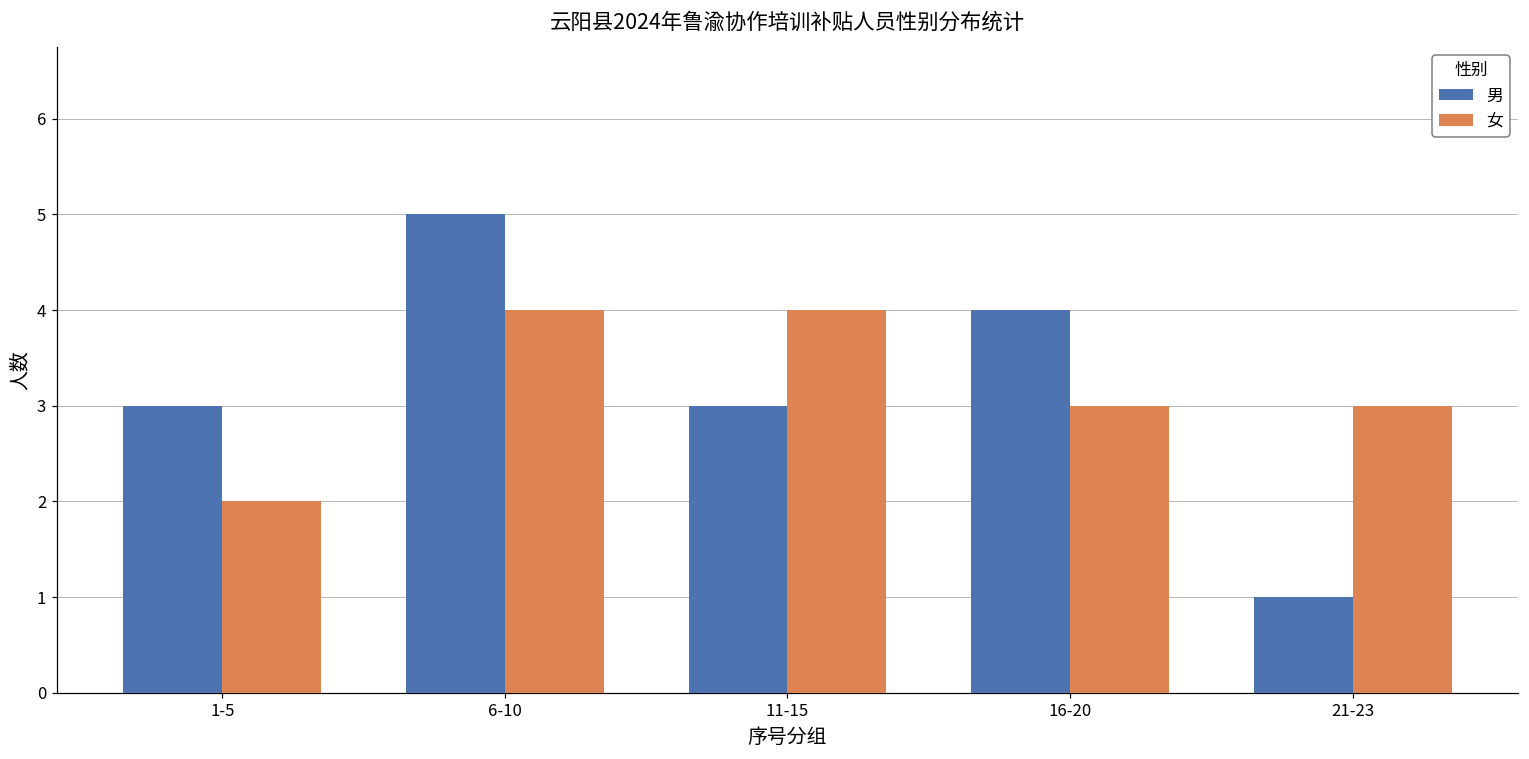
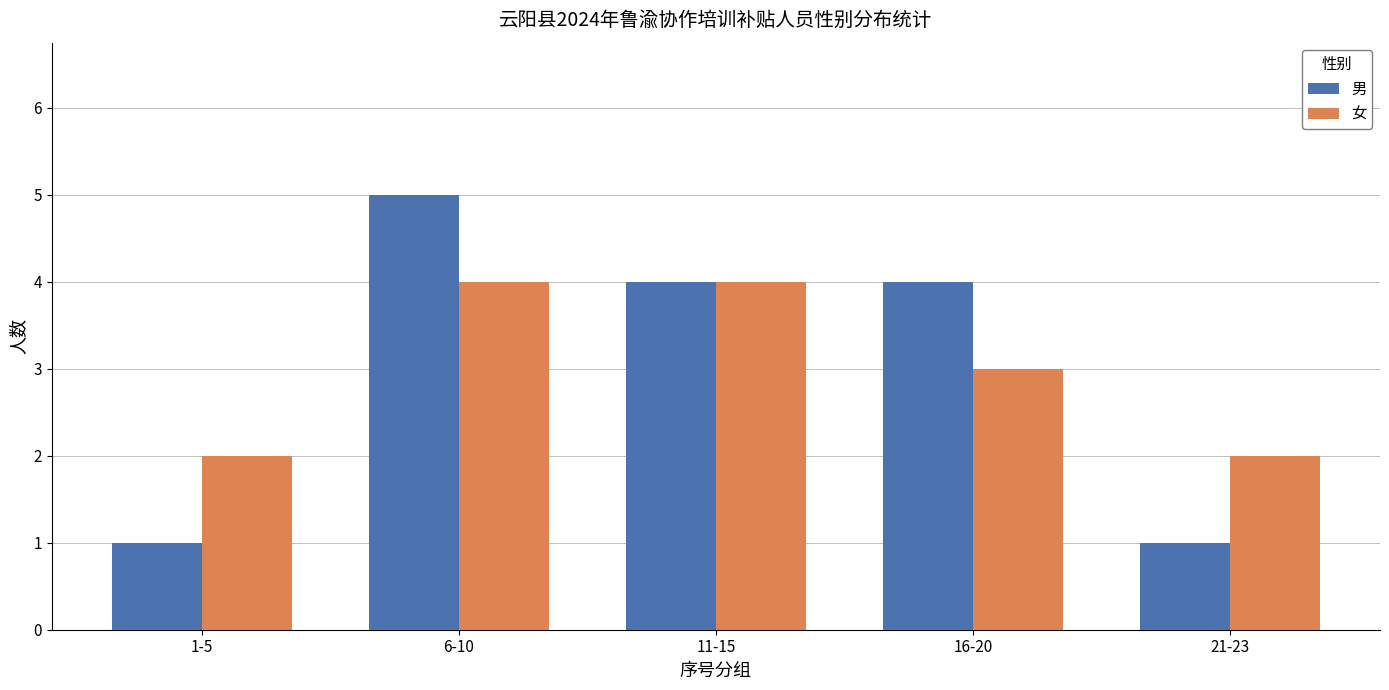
  {
    "男": {
-     "1-5": 3,
+     "1-5": 1,
      "6-10": 5,
-     "11-15": 3,
+     "11-15": 4,
      "16-20": 4,
      "21-23": 1
    },
    "女": {
      "1-5": 2,
      "6-10": 4,
      "11-15": 4,
      "16-20": 3,
-     "21-23": 3
+     "21-23": 2
    }
  }
